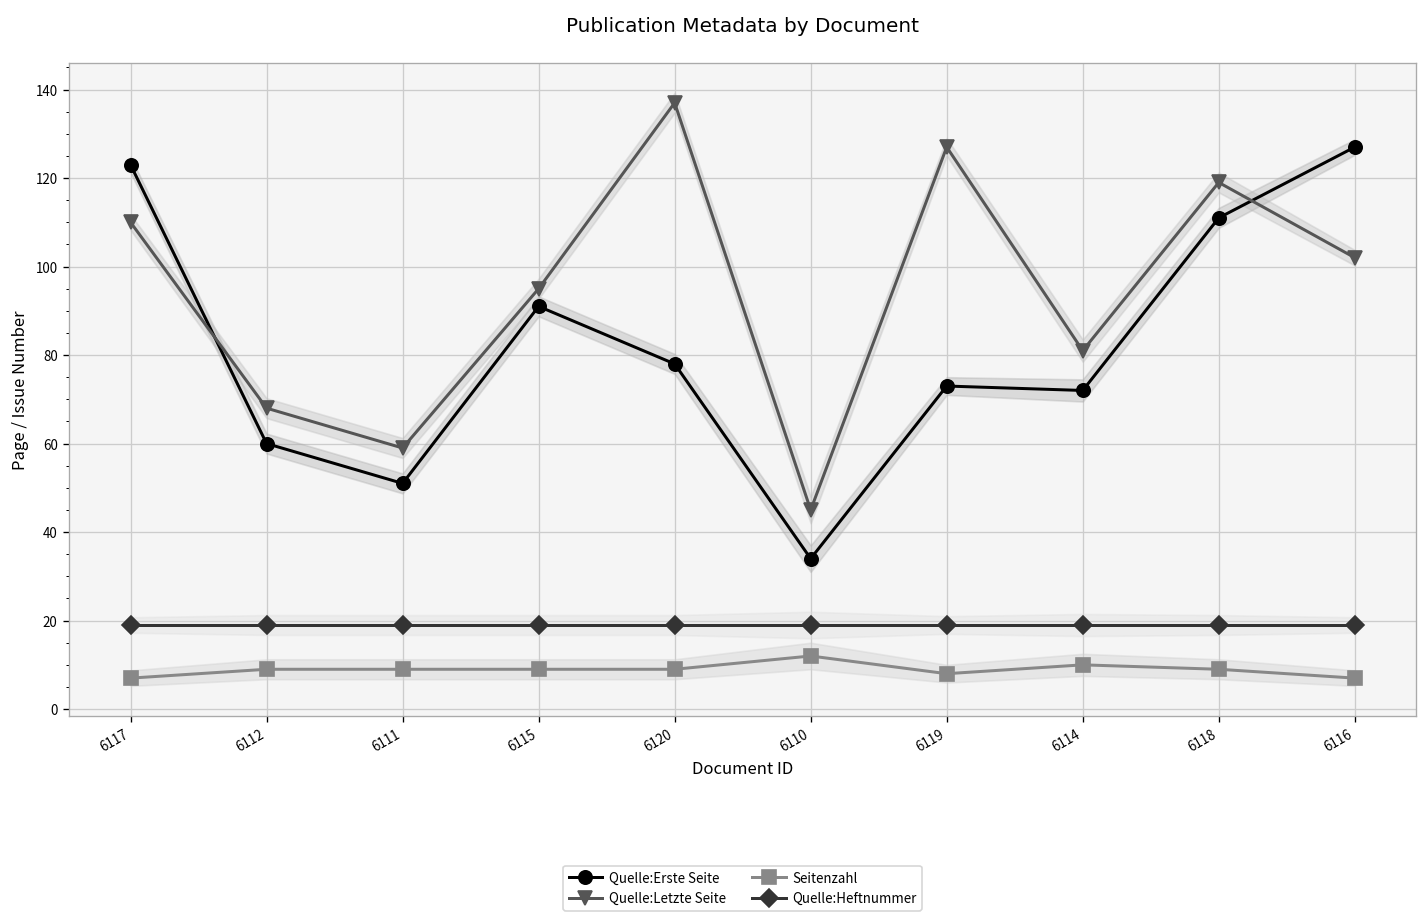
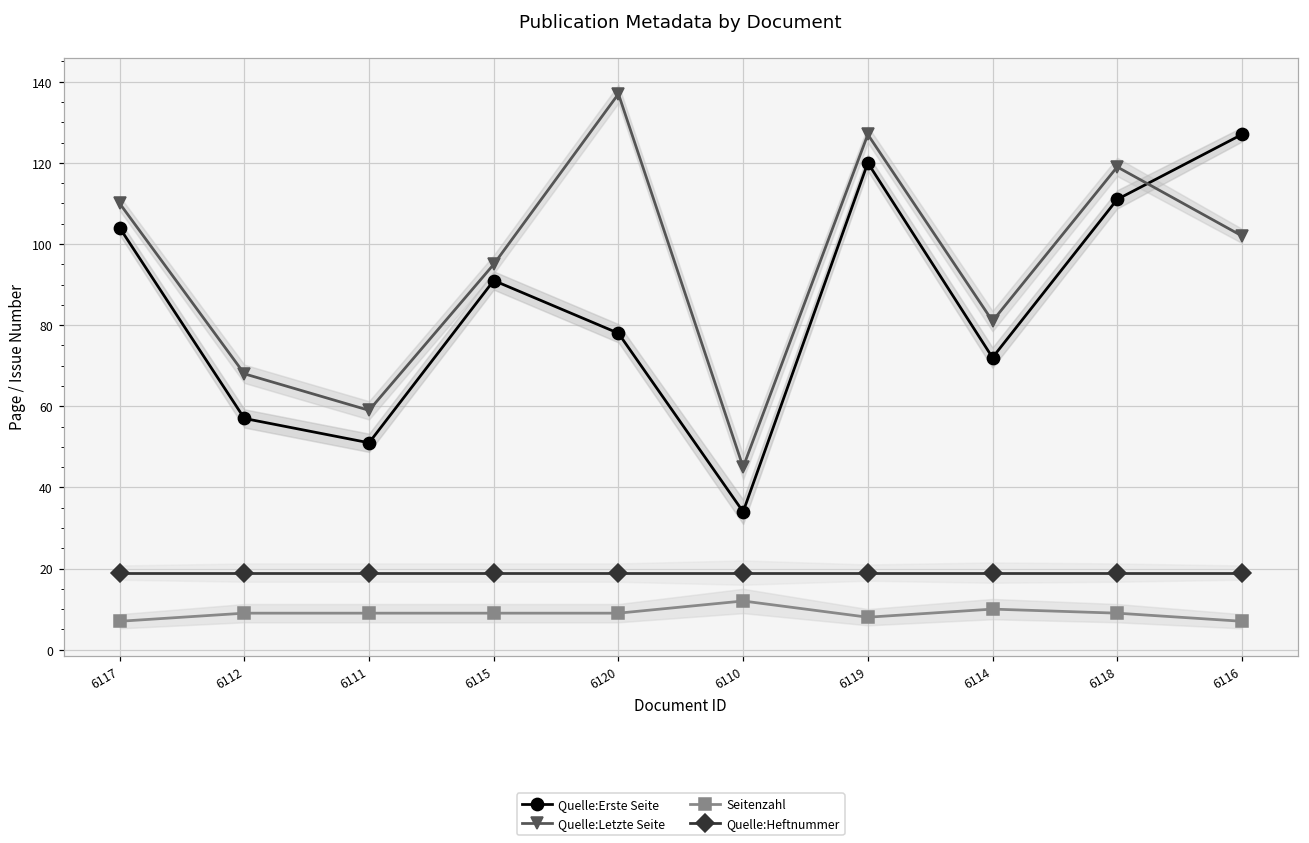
  {
    "Quelle:Erste Seite": {
-     "6117": 123,
-     "6112": 60,
+     "6117": 104,
+     "6112": 57,
      "6111": 51,
      "6115": 91,
      "6120": 78,
      "6110": 34,
-     "6119": 73,
+     "6119": 120,
      "6114": 72,
      "6118": 111,
      "6116": 127
    }
  }
